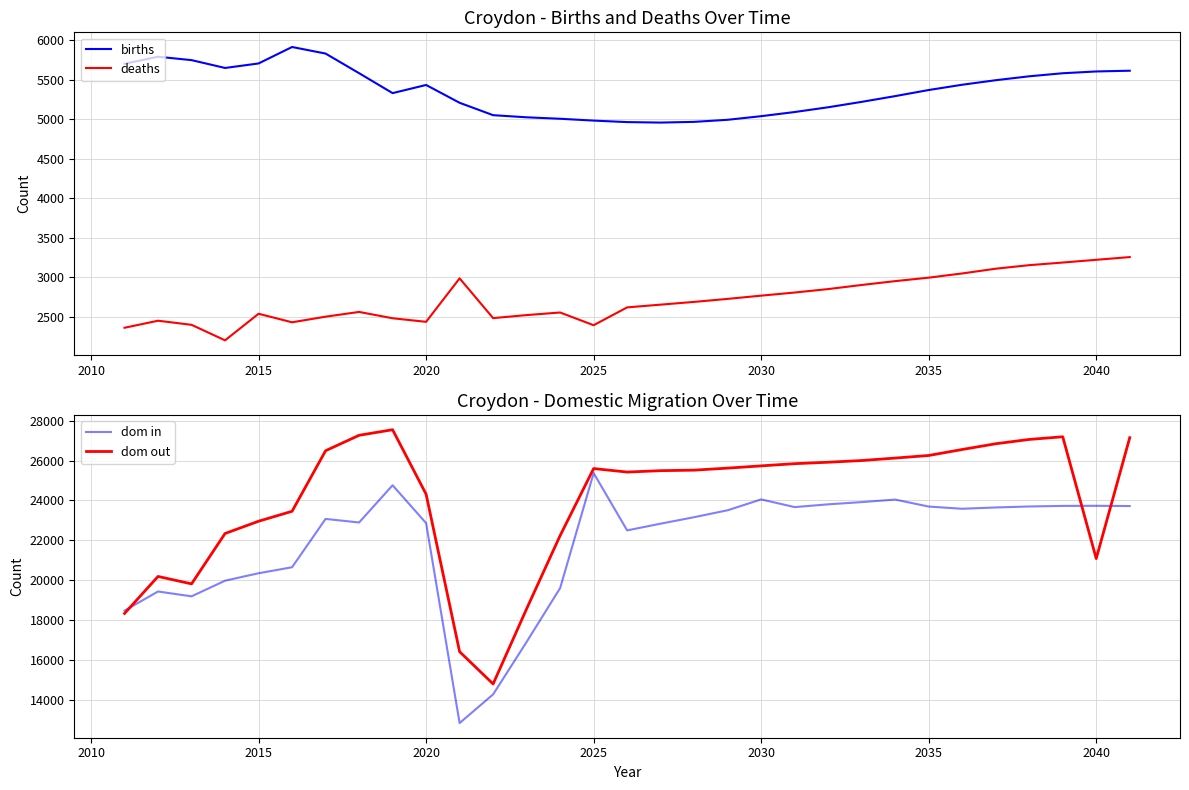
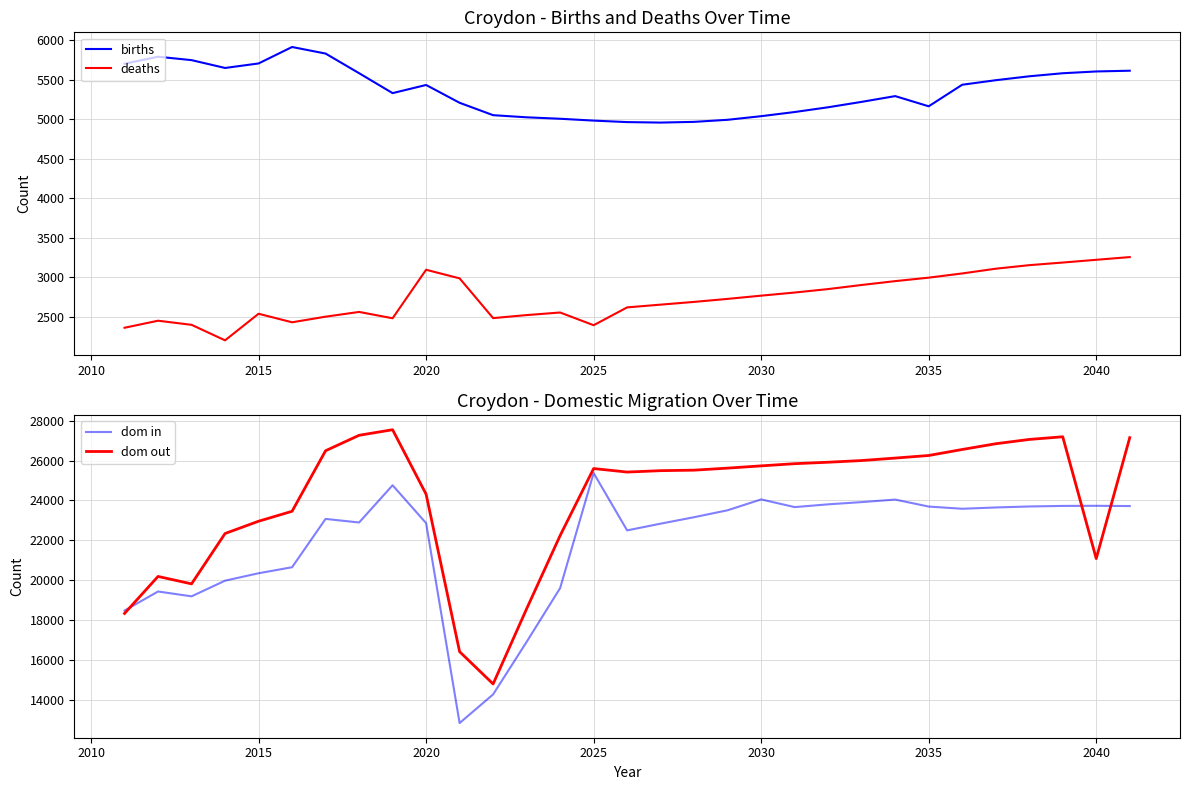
  {
    "Croydon - Births and Deaths Over Time": {
      "births": {
        "2015": 5700,
        "2020": 5400,
        "2025": 5000,
        "2030": 5000,
-       "2035": 5400,
+       "2035": 5200,
        "2040": 5600
      },
      "deaths": {
        "2015": 2500,
-       "2020": 2400,
+       "2020": 3100,
        "2025": 2400,
        "2030": 2800,
        "2035": 3000,
        "2040": 3200
      }
    },
    "Croydon - Domestic Migration Over Time": {
      "dom in": {
        "2015": 20400,
        "2020": 22900,
        "2025": 25400,
        "2030": 24100,
        "2035": 23700,
        "2040": 23700
      },
      "dom out": {
        "2015": 23000,
        "2020": 24300,
        "2025": 25600,
        "2030": 25700,
        "2035": 26300,
        "2040": 21100
      }
    }
  }
